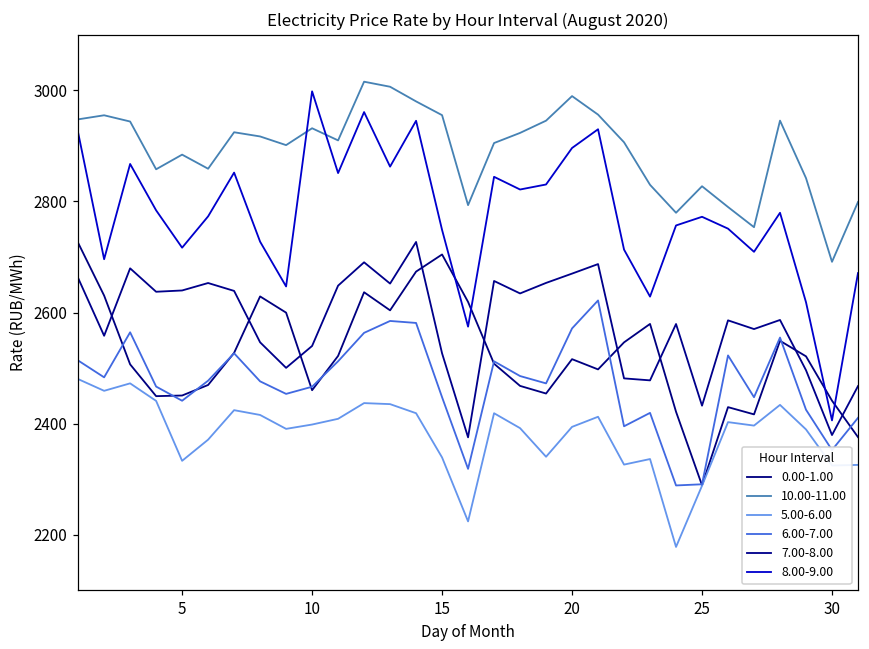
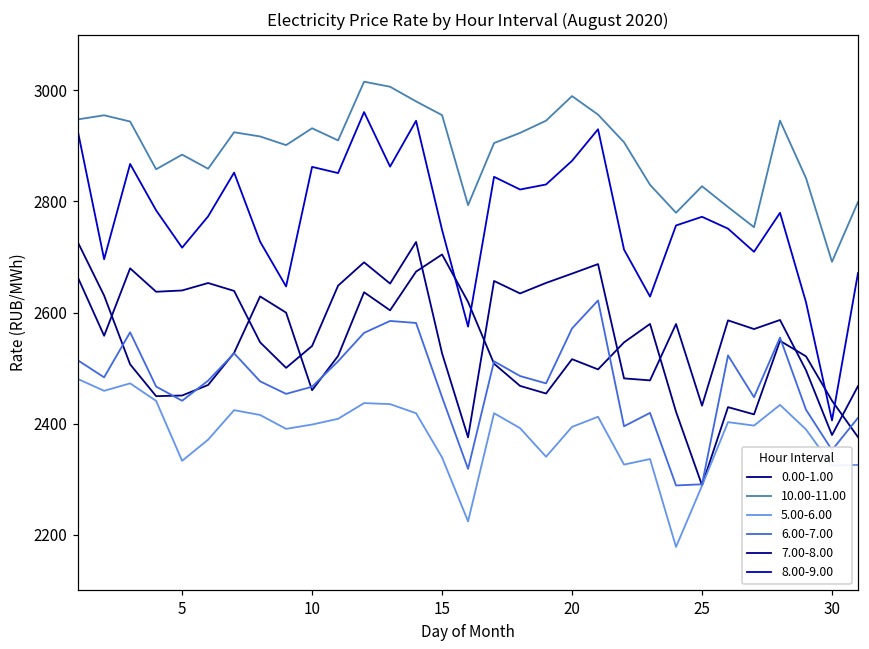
  {
    "8.00-9.00": {
      "5": 2720,
-     "10": 3000,
+     "10": 2860,
      "15": 2750,
-     "20": 2900,
+     "20": 2870,
      "25": 2770,
      "30": 2410
    }
  }
